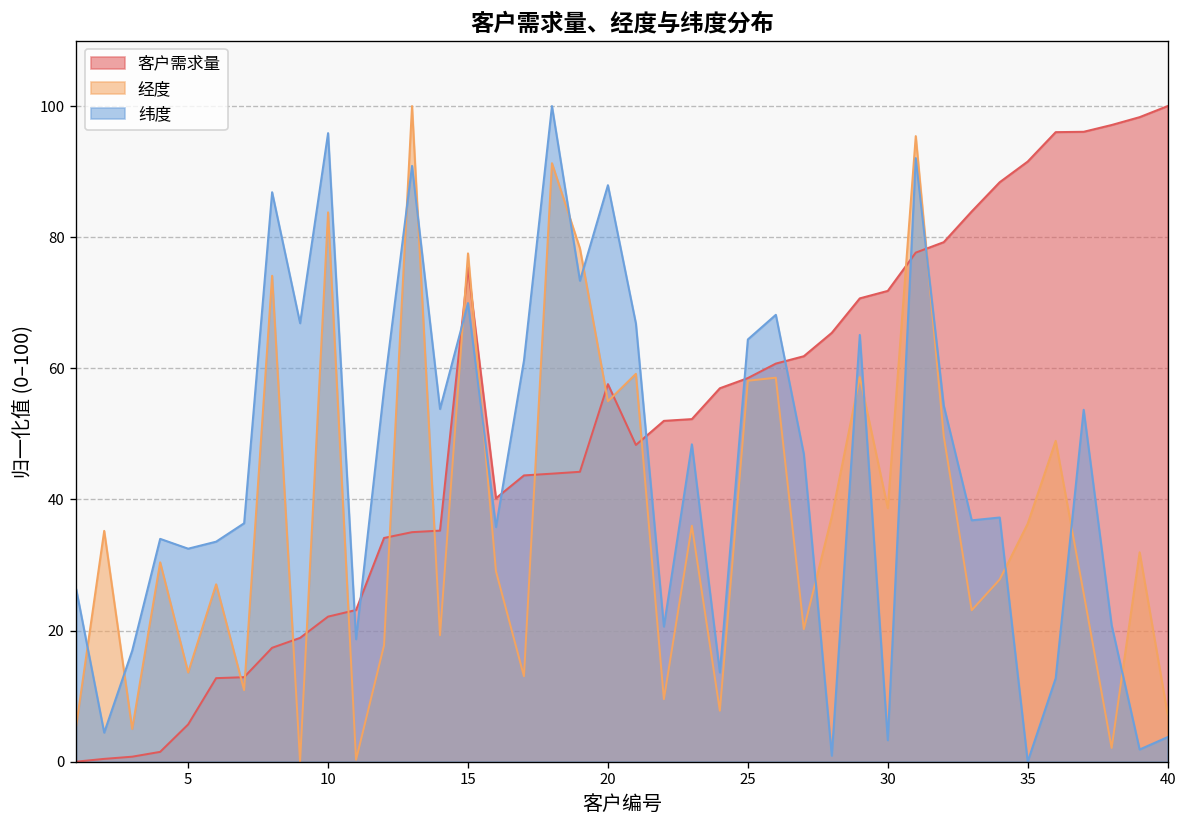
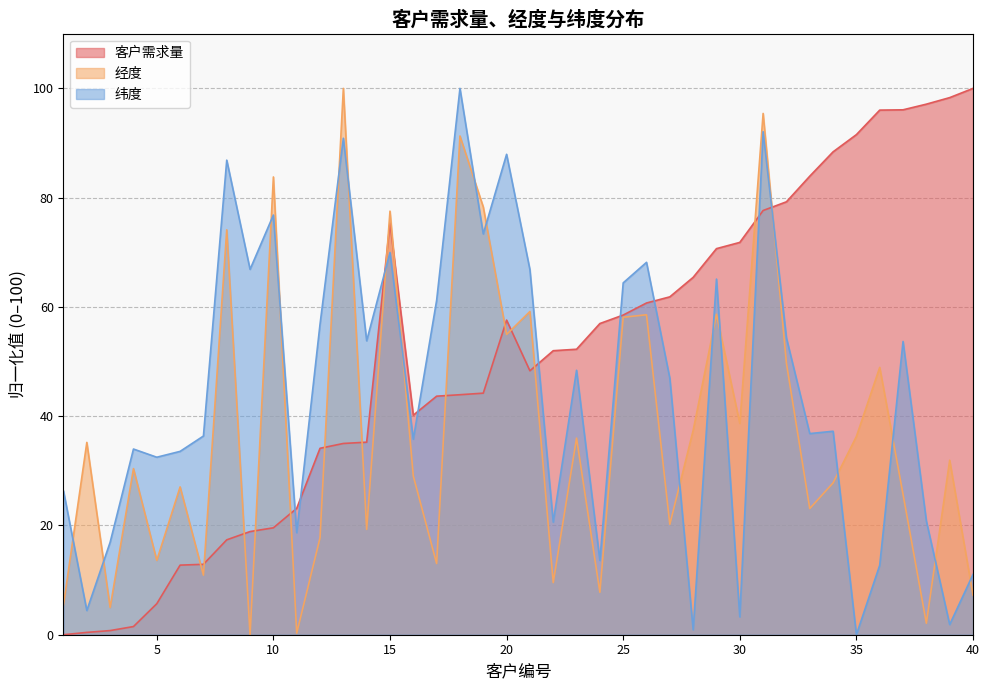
  {
    "客户需求量": {
      "5": 6,
-     "10": 22,
+     "10": 20,
      "15": 75,
      "20": 58,
      "30": 72,
      "35": 92,
      "40": 100
    },
    "经度": {
      "5": 14,
      "10": 84,
      "15": 78,
      "20": 55,
      "30": 39,
      "35": 36,
      "40": 7
    },
    "纬度": {
      "5": 32,
-     "10": 96,
+     "10": 77,
      "15": 70,
      "20": 88,
      "25": 64,
      "30": 3,
      "35": 0,
-     "40": 4
+     "40": 11
    }
  }
